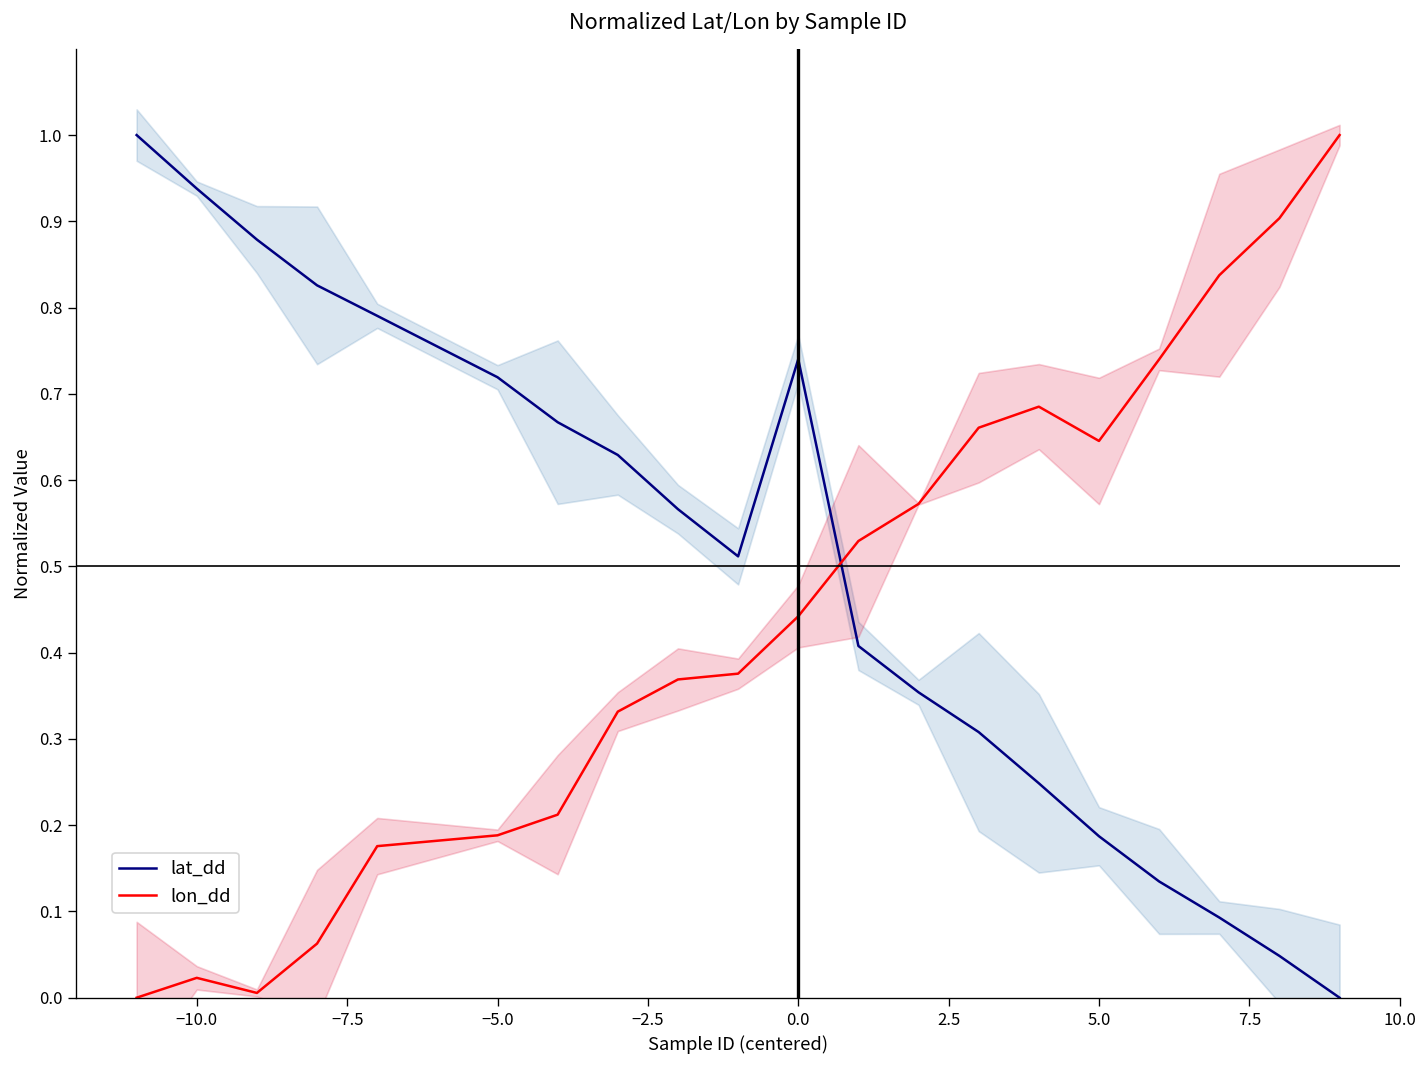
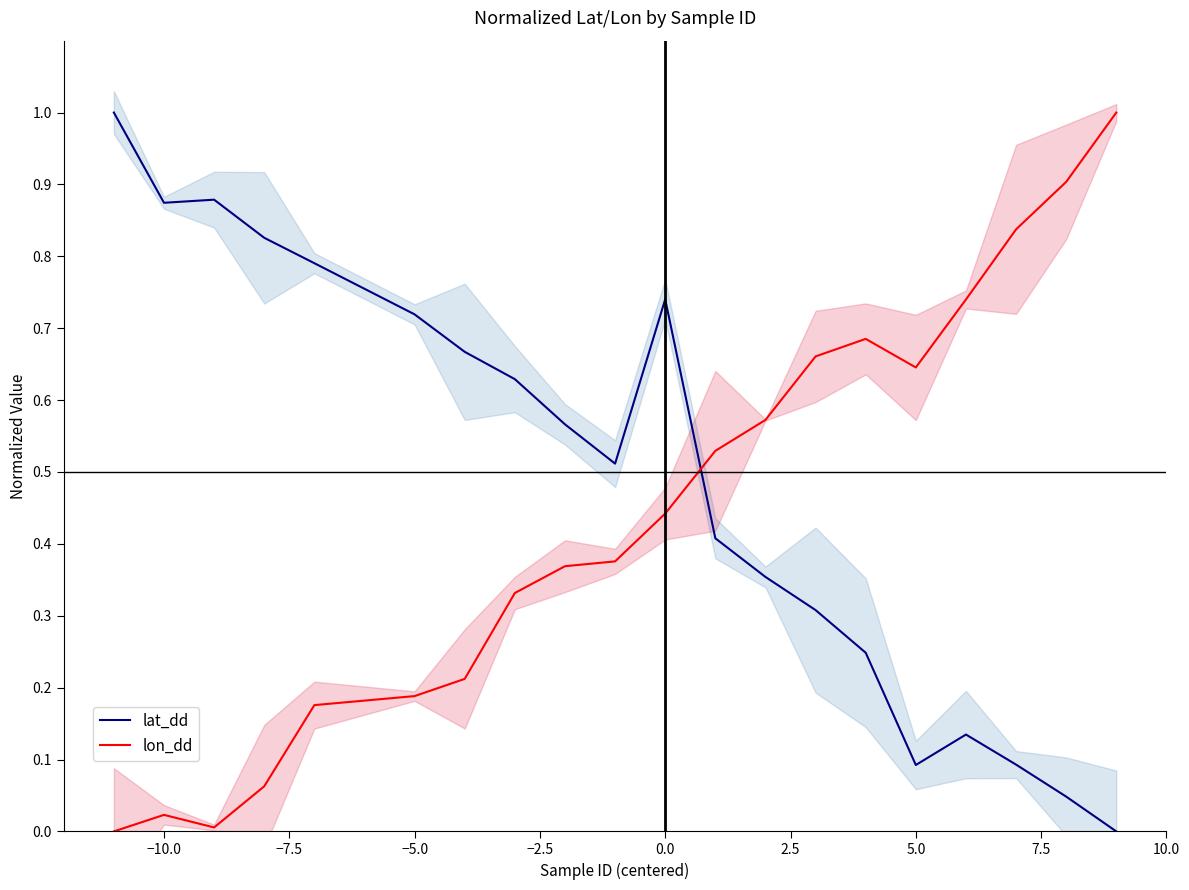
  {
    "lat_dd": {
-     "−10.0": 0.94,
+     "−10.0": 0.87,
      "−5.0": 0.72,
      "0.0": 0.74,
-     "5.0": 0.19
+     "5.0": 0.09
    },
    "lon_dd": {
      "−10.0": 0.02,
      "−5.0": 0.19,
      "0.0": 0.44,
      "5.0": 0.65
    }
  }
